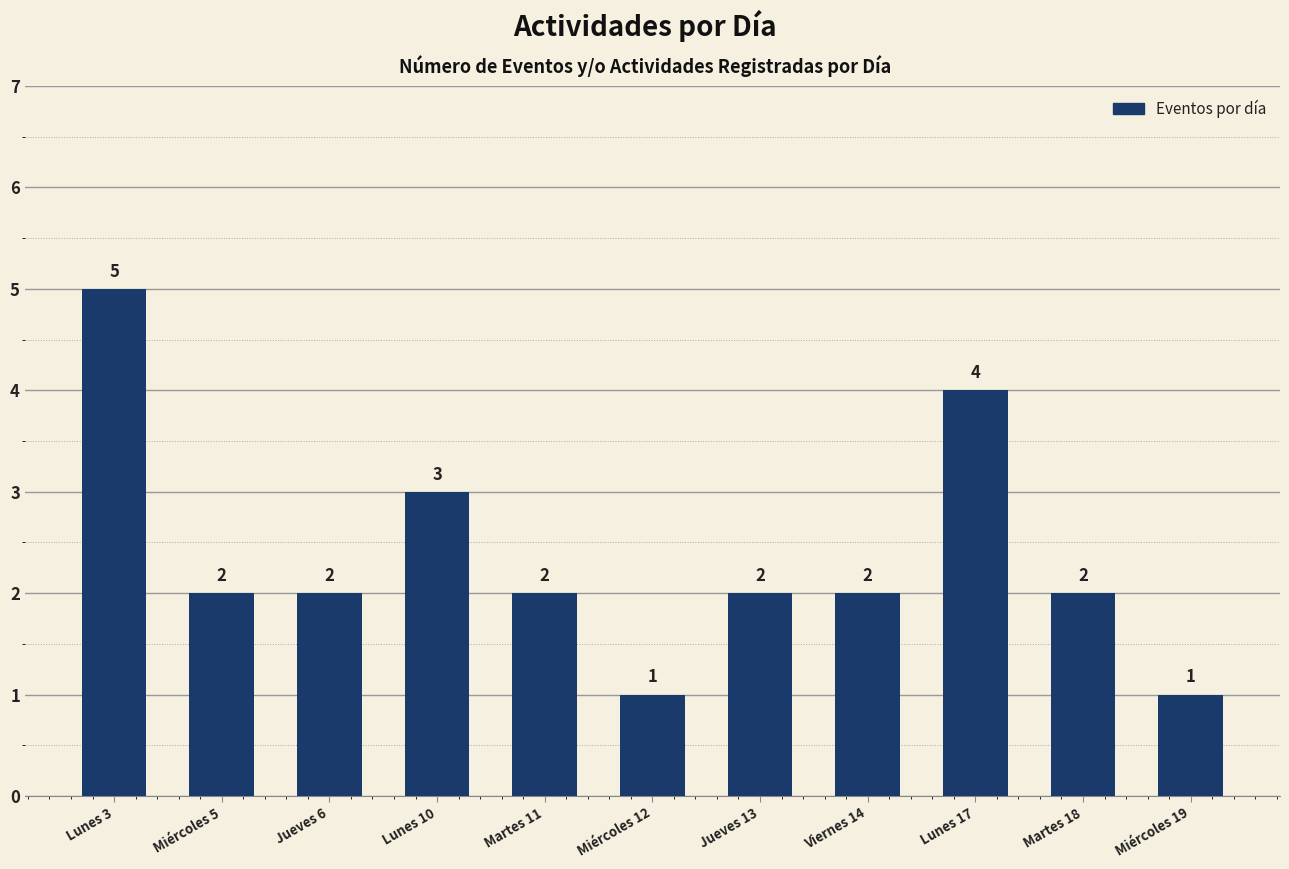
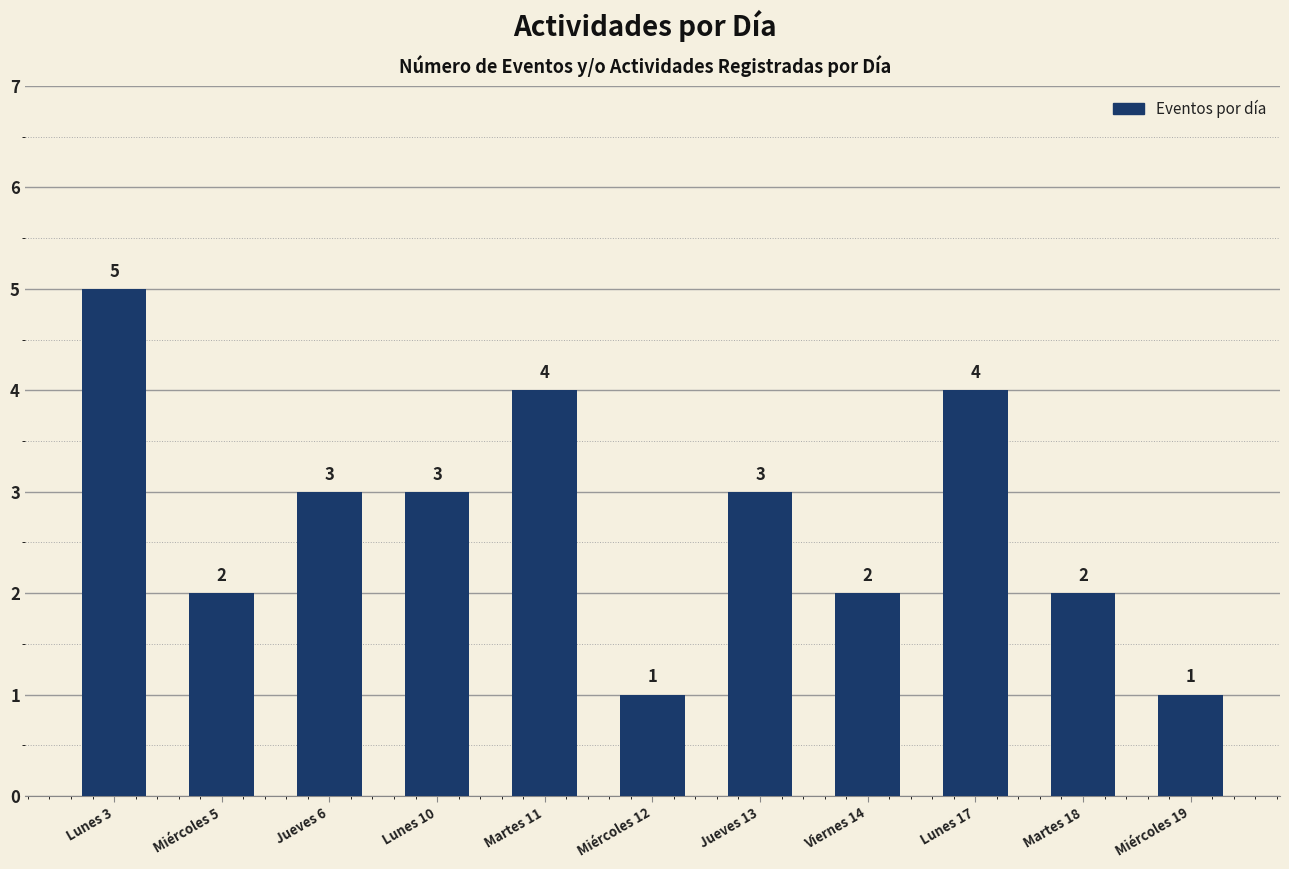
  {
    "Lunes 3": 5,
    "Miércoles 5": 2,
-   "Jueves 6": 2,
+   "Jueves 6": 3,
    "Lunes 10": 3,
-   "Martes 11": 2,
+   "Martes 11": 4,
    "Miércoles 12": 1,
-   "Jueves 13": 2,
+   "Jueves 13": 3,
    "Viernes 14": 2,
    "Lunes 17": 4,
    "Martes 18": 2,
    "Miércoles 19": 1
  }
